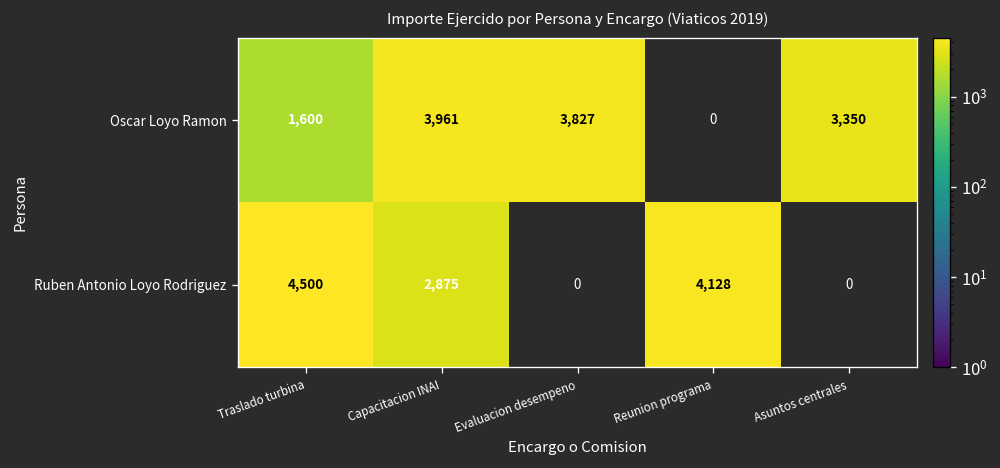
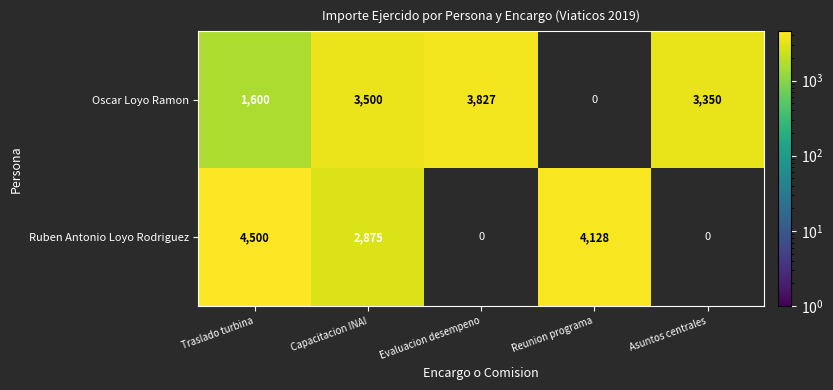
  {
    "Oscar Loyo Ramon": {
      "Traslado turbina": "1,600",
-     "Capacitacion INAI": "3,961",
+     "Capacitacion INAI": "3,500",
      "Evaluacion desempeno": "3,827",
      "Asuntos centrales": "3,350"
    },
    "Ruben Antonio Loyo Rodriguez": {
      "Traslado turbina": "4,500",
      "Capacitacion INAI": "2,875",
      "Reunion programa": "4,128"
    }
  }
